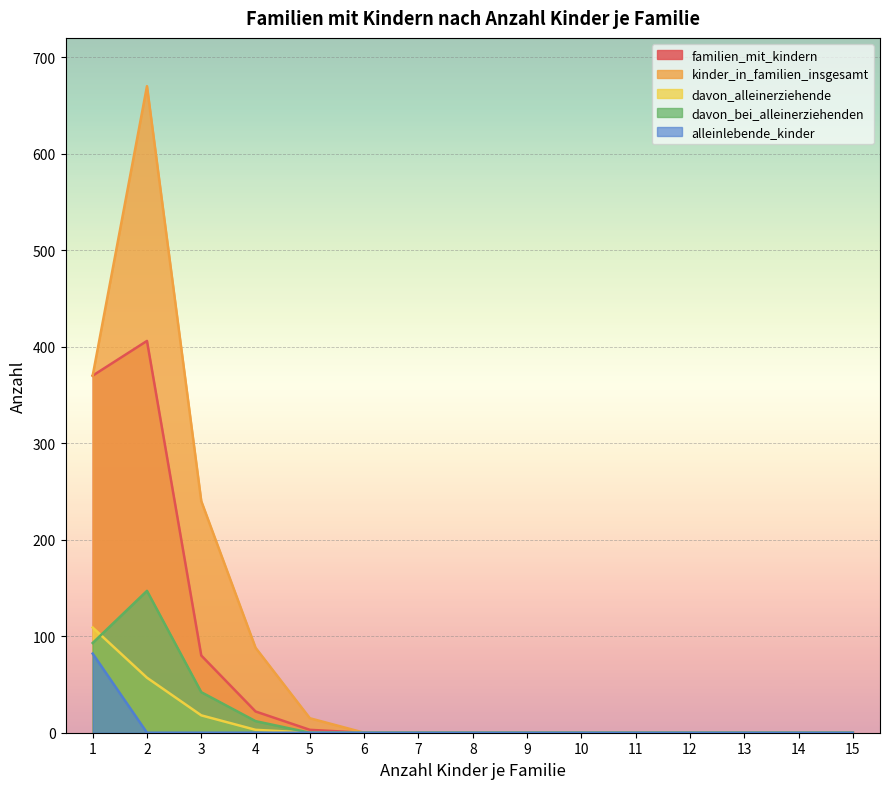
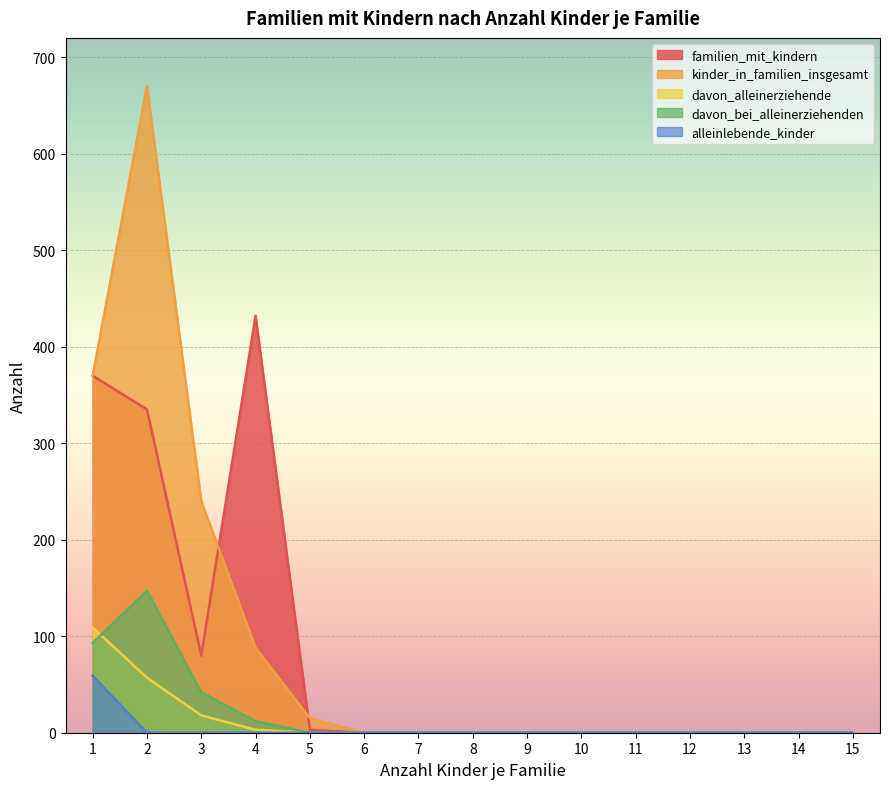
  {
    "familien_mit_kindern": {
-     "2": 410,
+     "2": 340,
      "3": 80,
-     "4": 20,
+     "4": 430,
      "5": 0
    },
    "davon_bei_alleinerziehenden": {
      "1": 90,
      "2": 150,
      "3": 40,
      "4": 10
    },
    "alleinlebende_kinder": {
-     "1": 80,
+     "1": 60,
      "2": 0,
      "3": 0,
      "4": 0
    }
  }
